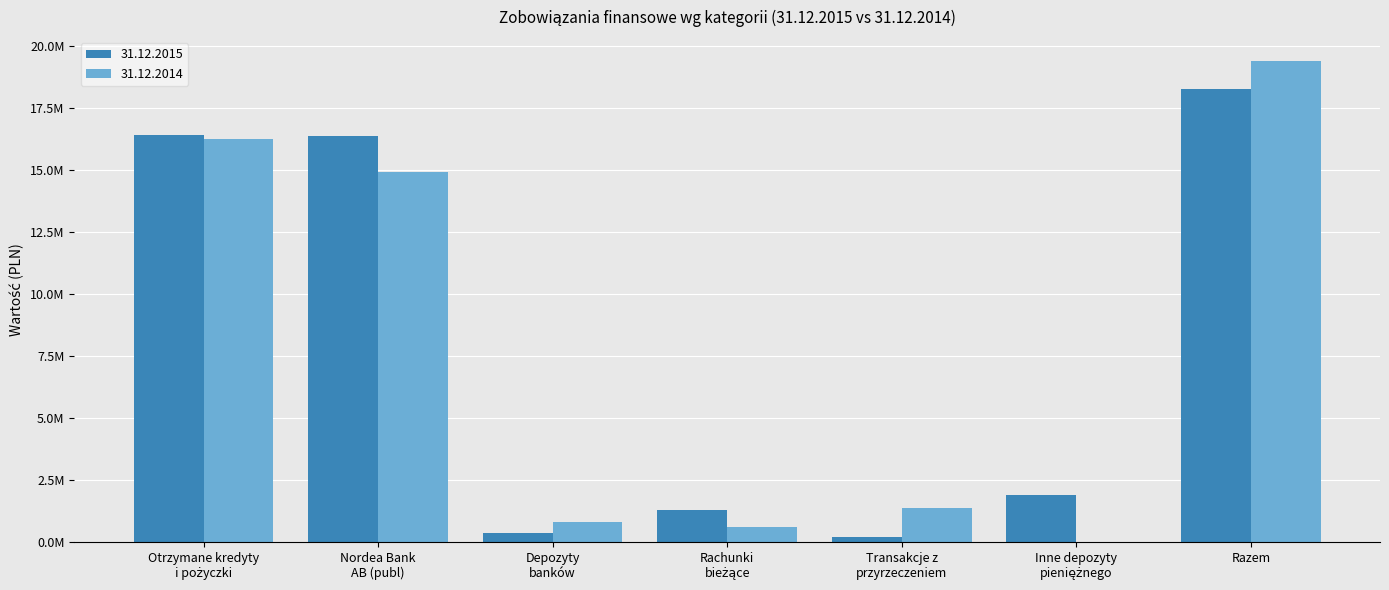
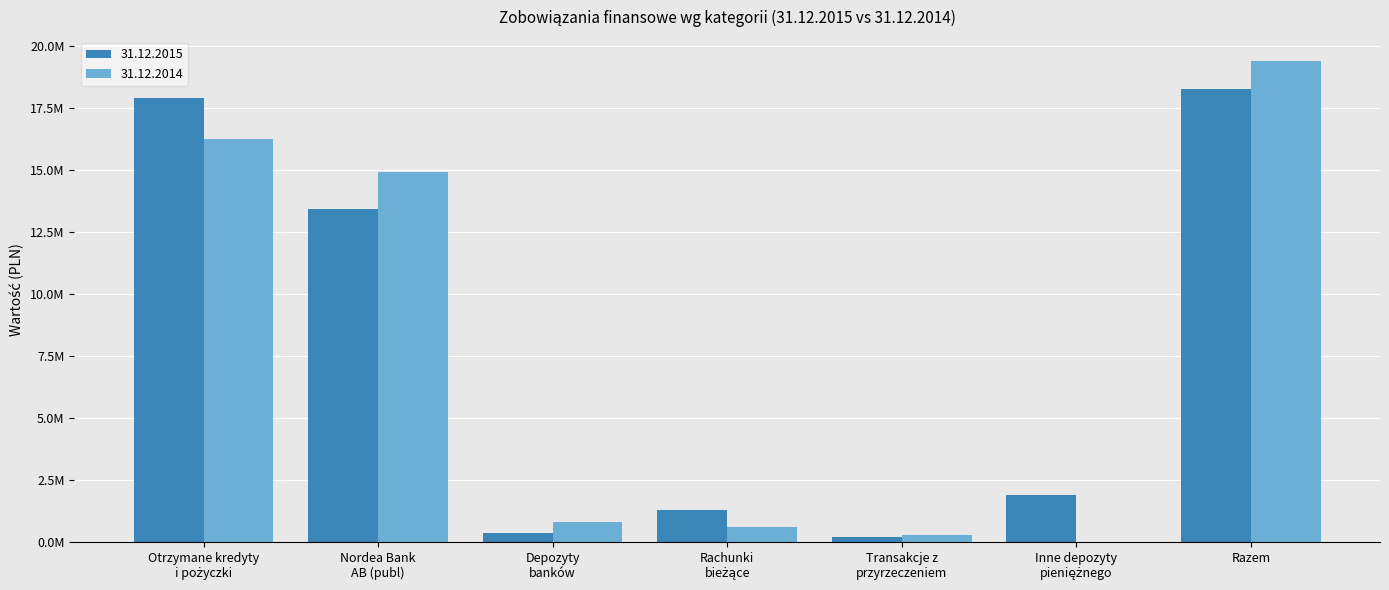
  {
    "31.12.2015": {
-     "Otrzymane kredyty i pożyczki": 16400000,
-     "Nordea Bank AB (publ)": 16400000,
+     "Otrzymane kredyty i pożyczki": 17900000,
+     "Nordea Bank AB (publ)": 13400000,
      "Depozyty banków": 400000,
      "Rachunki bieżące": 1300000,
      "Transakcje z przyrzeczeniem": 200000,
      "Inne depozyty pieniężnego": 1900000,
      "Razem": 18300000
    },
    "31.12.2014": {
      "Otrzymane kredyty i pożyczki": 16300000,
      "Nordea Bank AB (publ)": 14900000,
      "Depozyty banków": 800000,
      "Rachunki bieżące": 600000,
-     "Transakcje z przyrzeczeniem": 1400000,
+     "Transakcje z przyrzeczeniem": 300000,
      "Razem": 19400000
    }
  }
